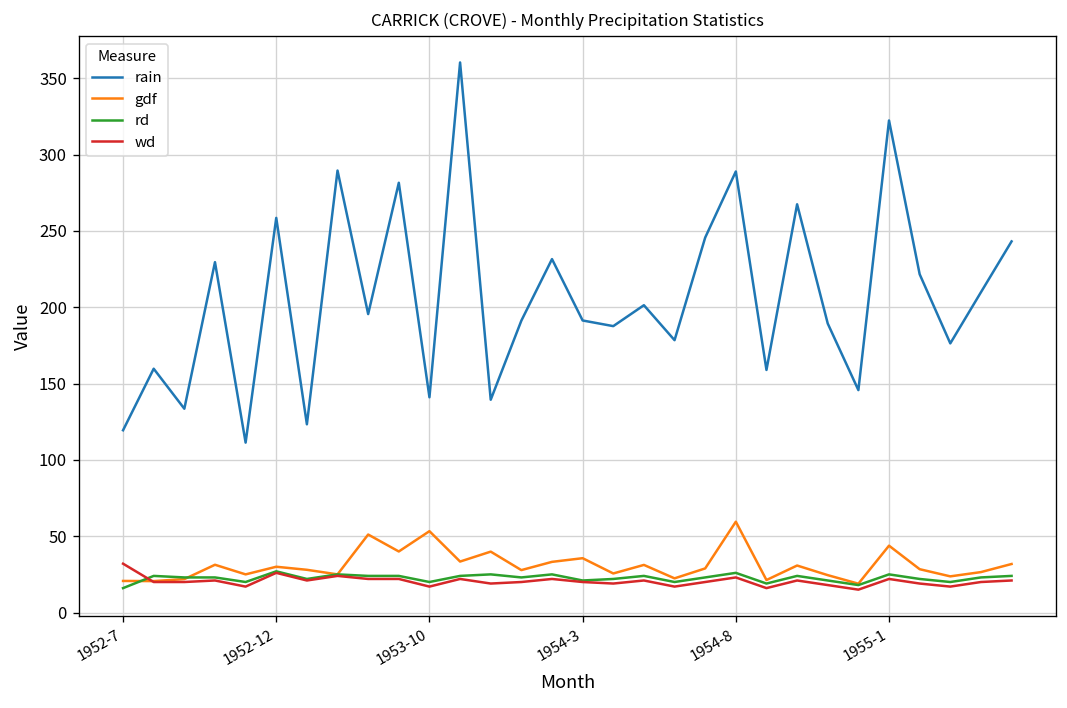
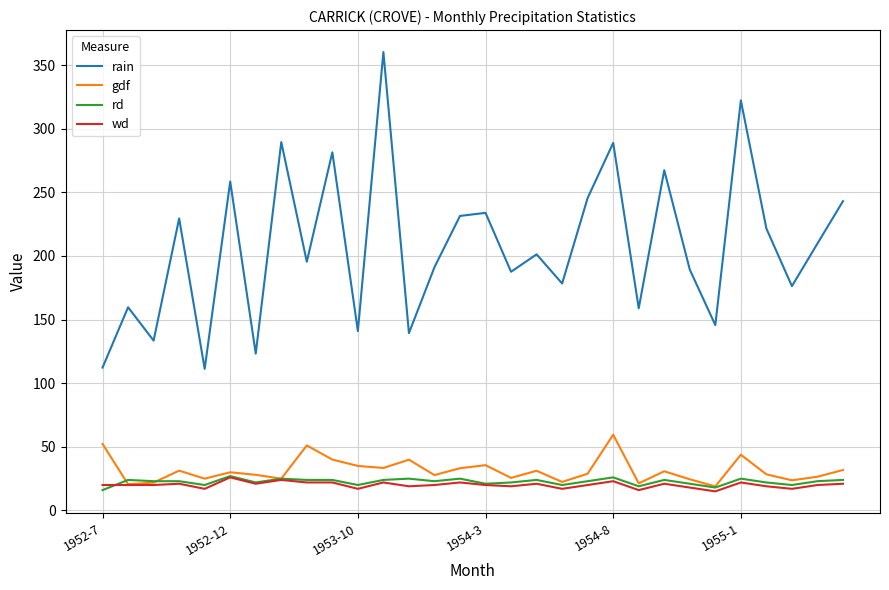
  {
    "rain": {
-     "1952-7": 119,
+     "1952-7": 112,
      "1952-12": 259,
      "1953-10": 141,
-     "1954-3": 191,
+     "1954-3": 234,
      "1954-8": 289,
      "1955-1": 322
    },
    "gdf": {
-     "1952-7": 21,
+     "1952-7": 52,
      "1952-12": 30,
-     "1953-10": 53,
+     "1953-10": 35,
      "1954-3": 36,
      "1954-8": 60,
      "1955-1": 44
    },
    "rd": {
      "1952-7": 16,
      "1953-10": 20,
      "1954-8": 26,
      "1955-1": 25
    },
    "wd": {
-     "1952-7": 32,
+     "1952-7": 20,
      "1953-10": 17,
      "1954-8": 23,
      "1955-1": 22
    }
  }
